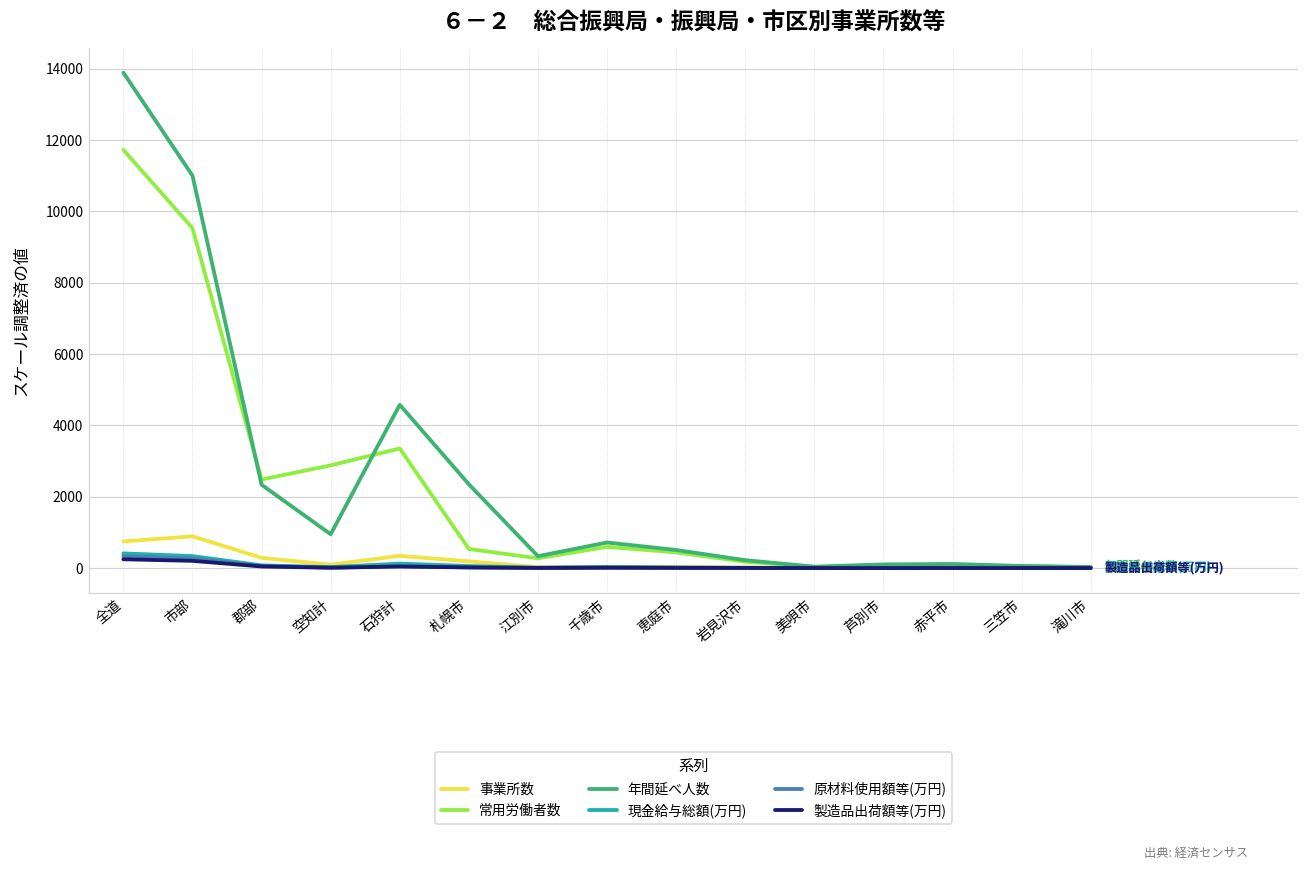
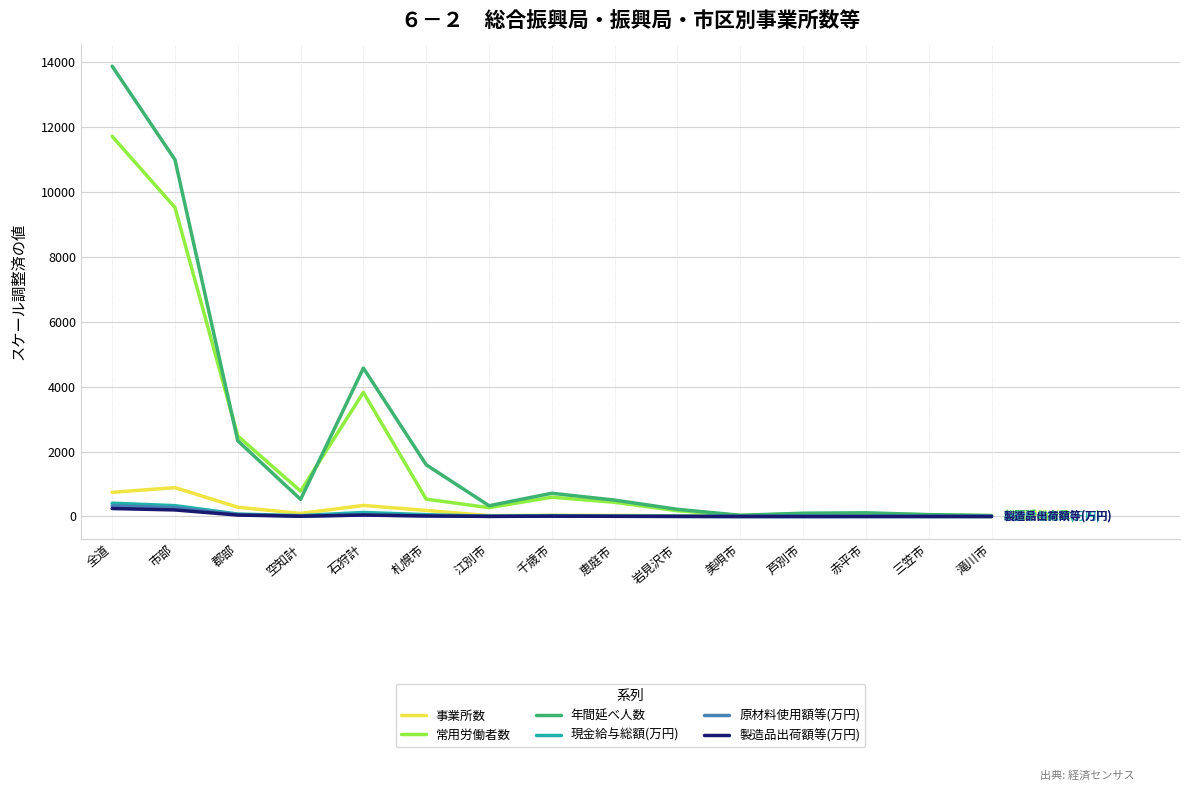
  {
    "事業所数": {
      "全道": 700,
      "市部": 900,
      "郡部": 300,
      "石狩計": 300,
      "札幌市": 200
    },
    "常用労働者数": {
      "全道": 11700,
      "市部": 9500,
      "郡部": 2500,
-     "空知計": 2900,
-     "石狩計": 3400,
+     "空知計": 800,
+     "石狩計": 3800,
      "札幌市": 500,
      "千歳市": 600
    },
    "年間延べ人数": {
      "全道": 13900,
      "市部": 11000,
      "郡部": 2300,
-     "空知計": 900,
+     "空知計": 500,
      "石狩計": 4600,
-     "札幌市": 2300,
+     "札幌市": 1600,
      "千歳市": 700
    },
    "現金給与総額(万円)": {
      "全道": 400
    },
    "原材料使用額等(万円)": {
      "全道": 300
    },
    "製造品出荷額等(万円)": {
      "全道": 200
    }
  }
